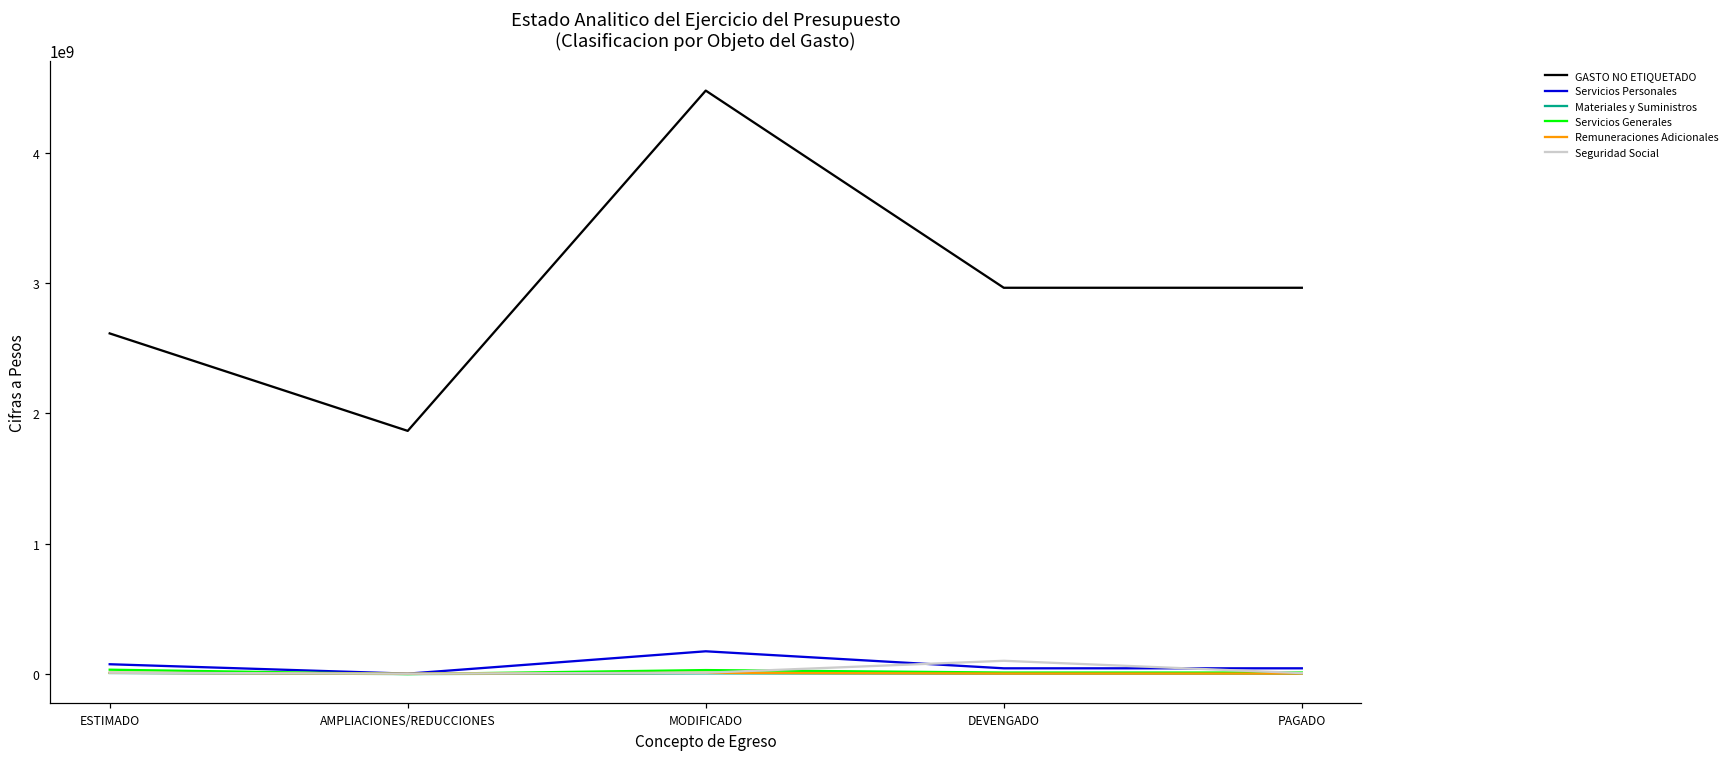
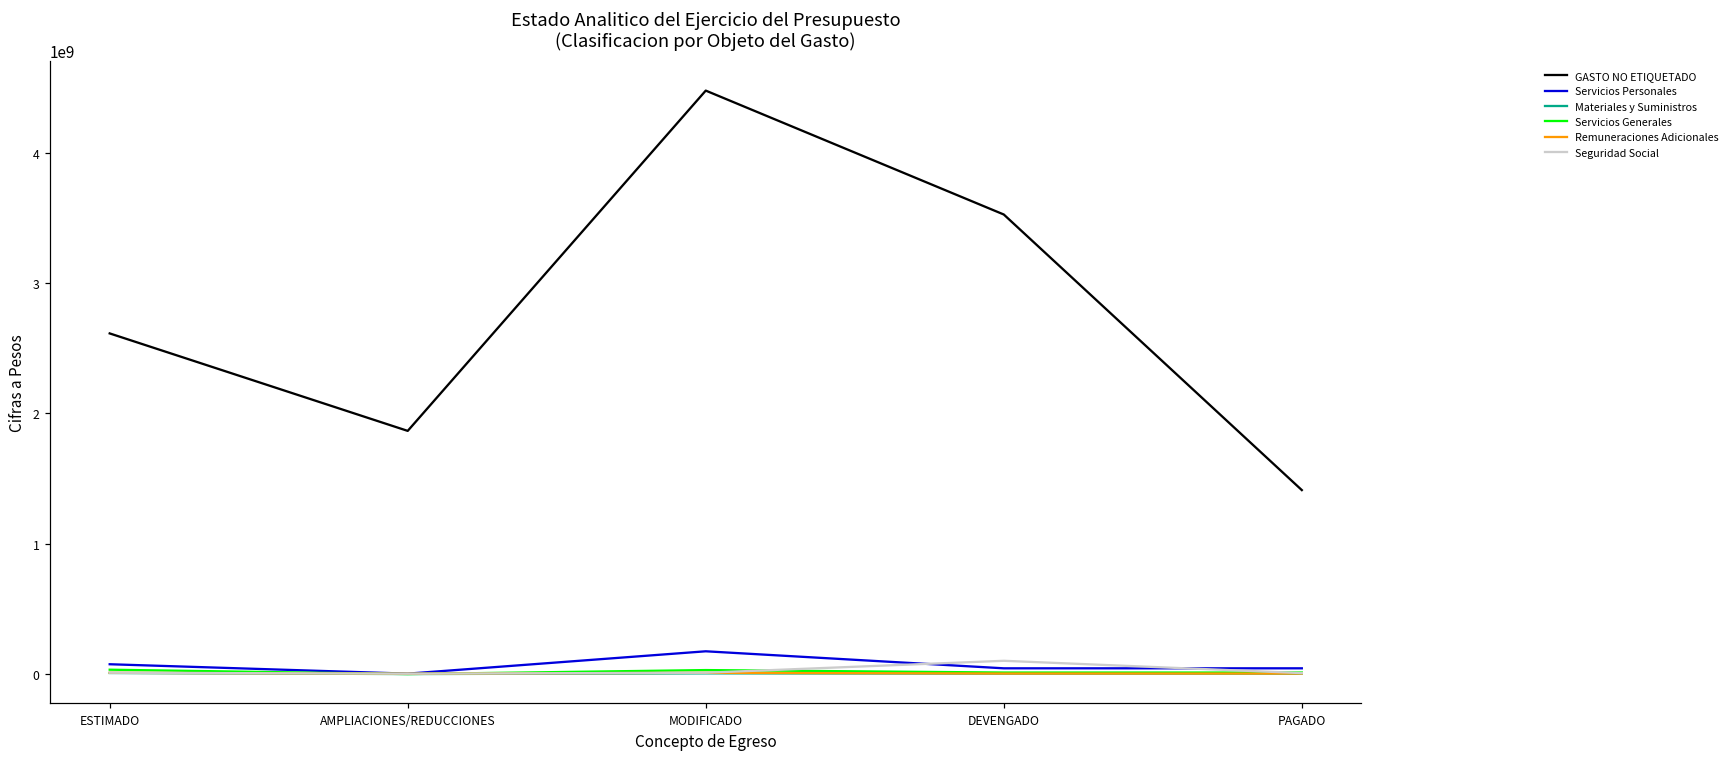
  {
    "GASTO NO ETIQUETADO": {
      "ESTIMADO": 2620000000,
      "AMPLIACIONES/REDUCCIONES": 1870000000,
      "MODIFICADO": 4480000000,
-     "DEVENGADO": 2970000000,
-     "PAGADO": 2970000000
+     "DEVENGADO": 3530000000,
+     "PAGADO": 1410000000
    },
    "Servicios Personales": {
      "ESTIMADO": 70000000,
      "MODIFICADO": 170000000,
      "DEVENGADO": 40000000,
      "PAGADO": 40000000
    },
    "Servicios Generales": {
      "ESTIMADO": 30000000
    },
    "Seguridad Social": {
      "DEVENGADO": 100000000
    }
  }
